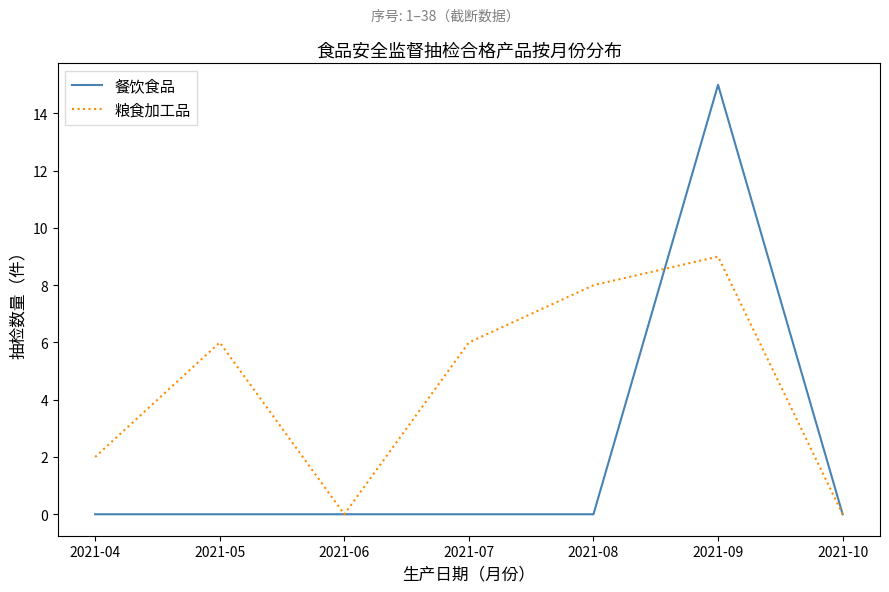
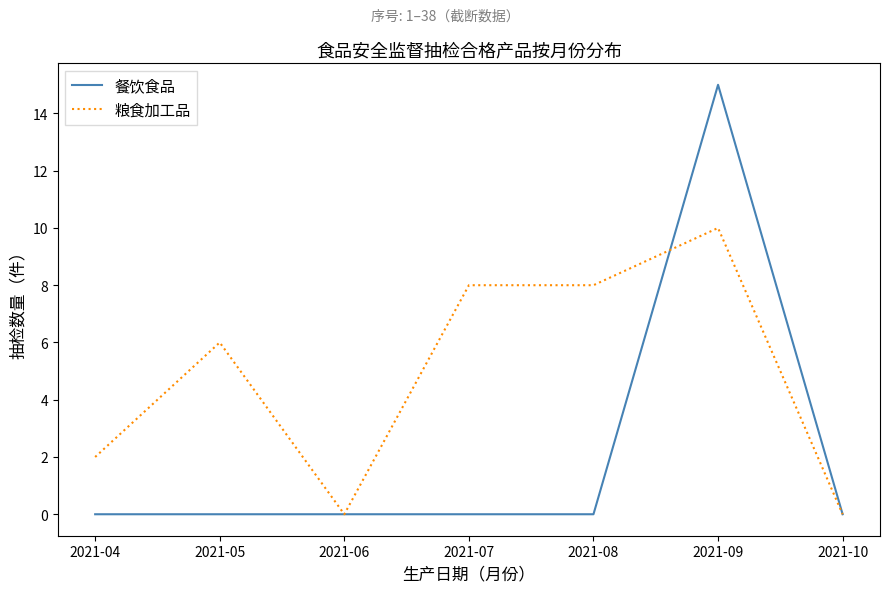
  {
    "餐饮食品": {
      "2021-04": 0,
      "2021-05": 0,
      "2021-07": 0,
      "2021-08": 0,
      "2021-09": 15
    },
    "粮食加工品": {
      "2021-04": 2,
      "2021-05": 6,
-     "2021-07": 6,
+     "2021-07": 8,
      "2021-08": 8,
-     "2021-09": 9
+     "2021-09": 10
    }
  }
